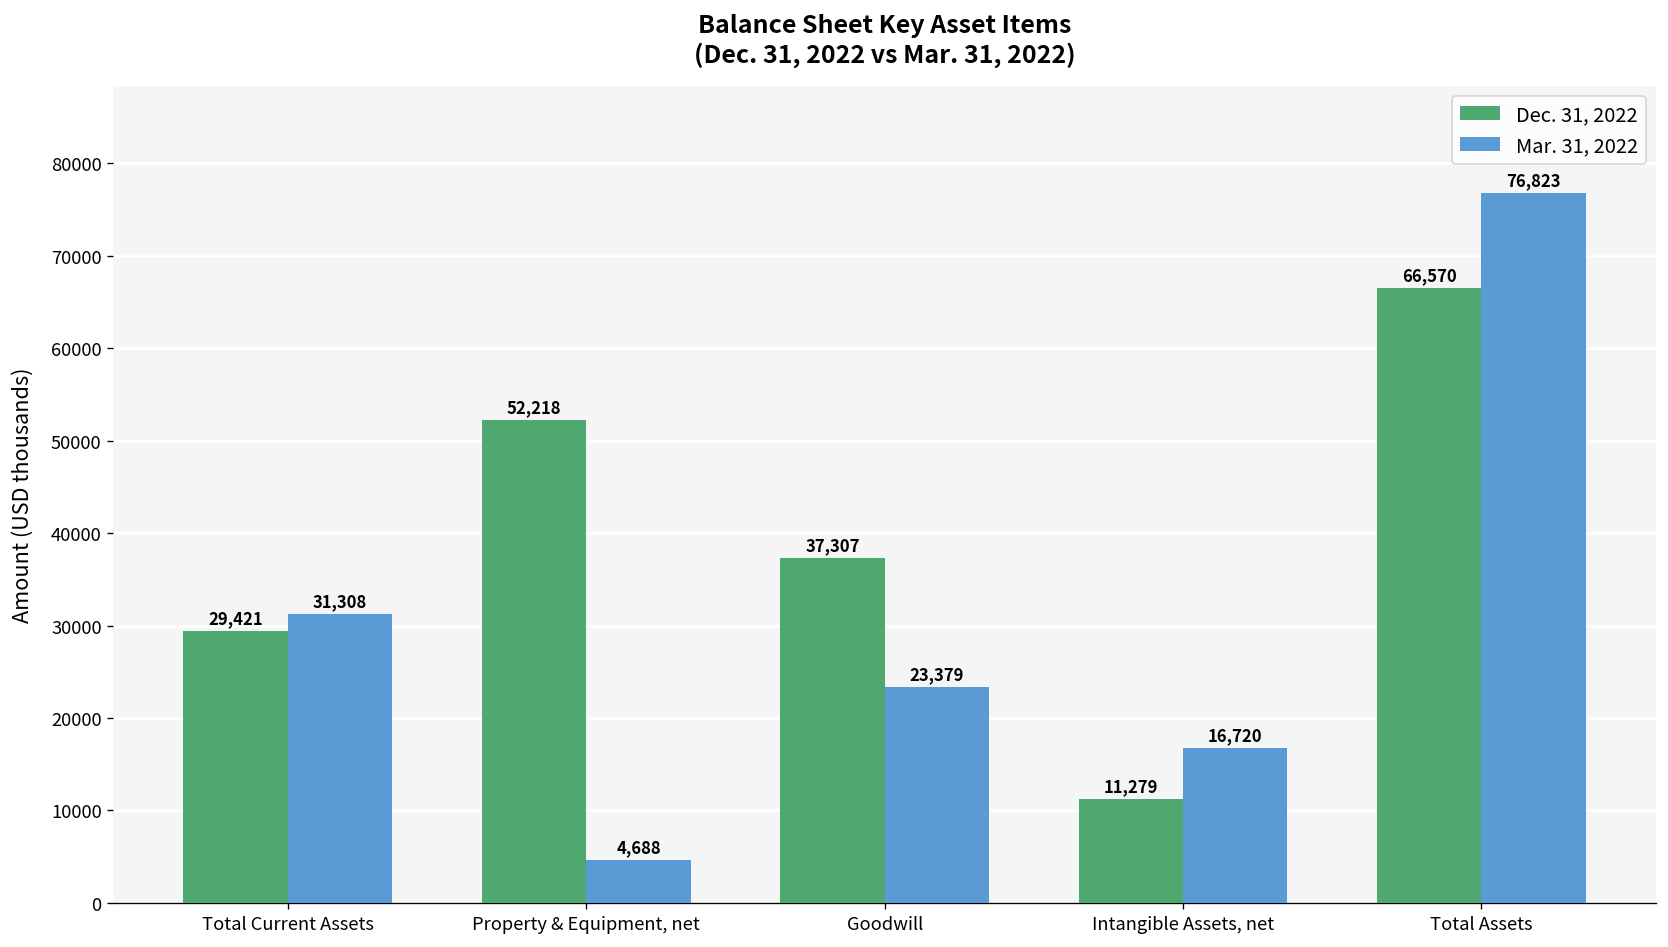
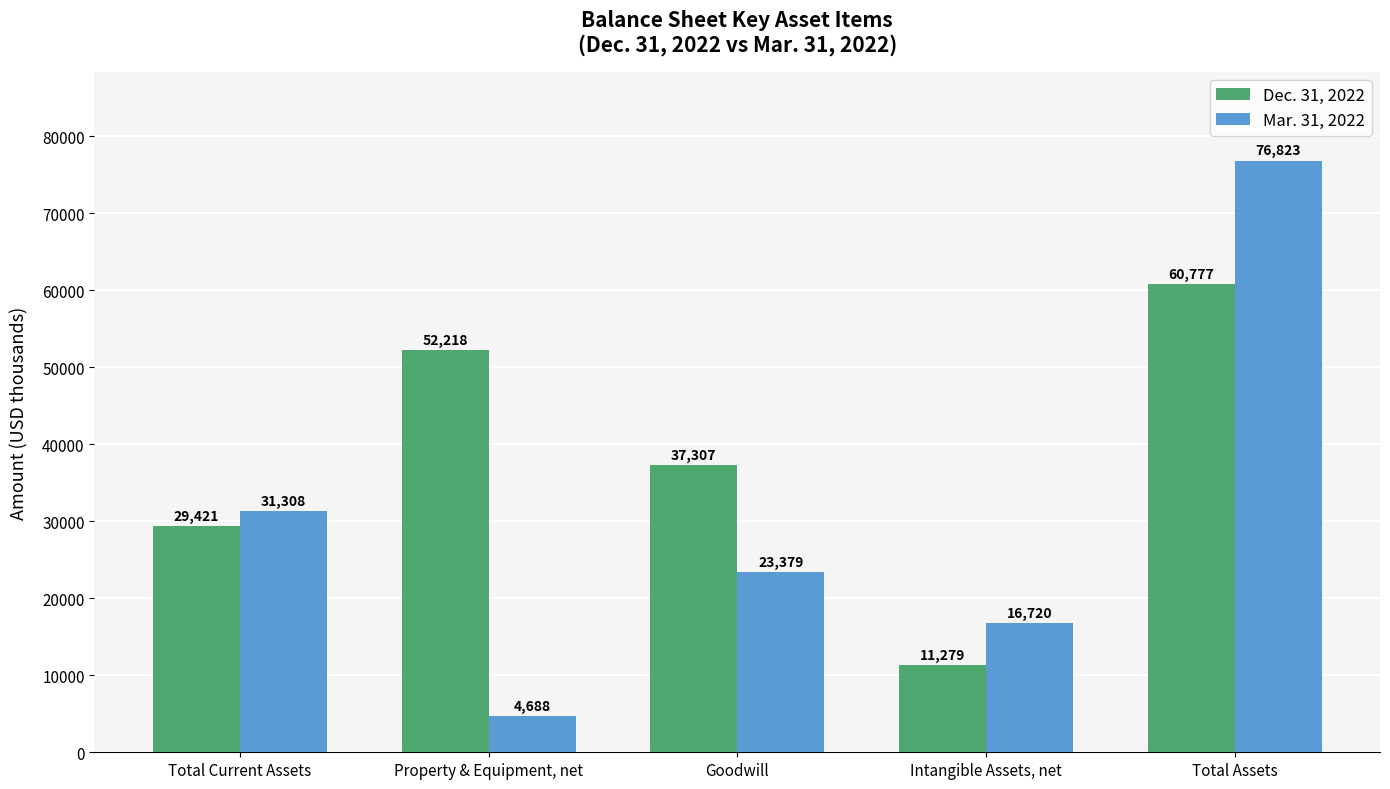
  {
    "Dec. 31, 2022": {
      "Total Current Assets": "29,421",
      "Property & Equipment, net": "52,218",
      "Goodwill": "37,307",
      "Intangible Assets, net": "11,279",
-     "Total Assets": "66,570"
+     "Total Assets": "60,777"
    },
    "Mar. 31, 2022": {
      "Total Current Assets": "31,308",
      "Property & Equipment, net": "4,688",
      "Goodwill": "23,379",
      "Intangible Assets, net": "16,720",
      "Total Assets": "76,823"
    }
  }
